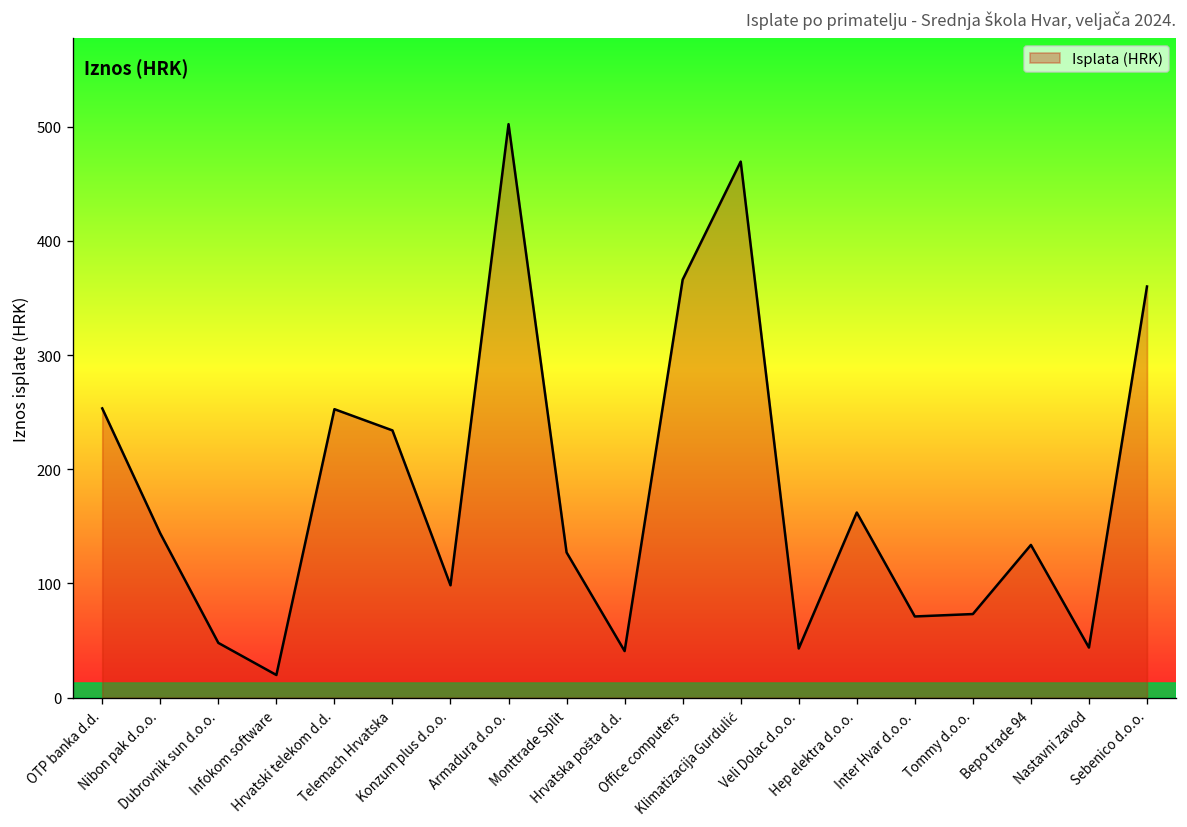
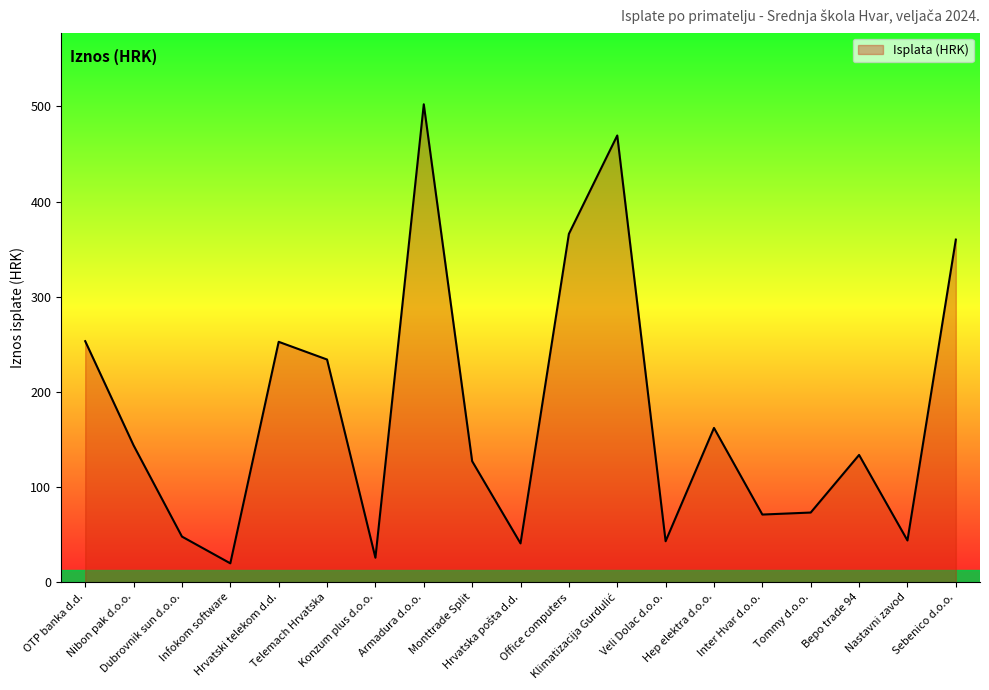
  {
    "OTP banka d.d.": 250,
    "Nibon pak d.o.o.": 140,
    "Dubrovnik sun d.o.o.": 50,
    "Infokom software": 20,
    "Hrvatski telekom d.d.": 250,
    "Telemach Hrvatska": 230,
-   "Konzum plus d.o.o.": 100,
+   "Konzum plus d.o.o.": 30,
    "Armadura d.o.o.": 500,
    "Monttrade Split": 130,
    "Hrvatska pošta d.d.": 40,
    "Office computers": 370,
    "Klimatizacija Gurdulić": 470,
    "Veli Dolac d.o.o.": 40,
    "Hep elektra d.o.o.": 160,
    "Inter Hvar d.o.o.": 70,
    "Tommy d.o.o.": 70,
    "Bepo trade 94": 130,
    "Nastavni zavod": 40,
    "Sebenico d.o.o.": 360
  }
